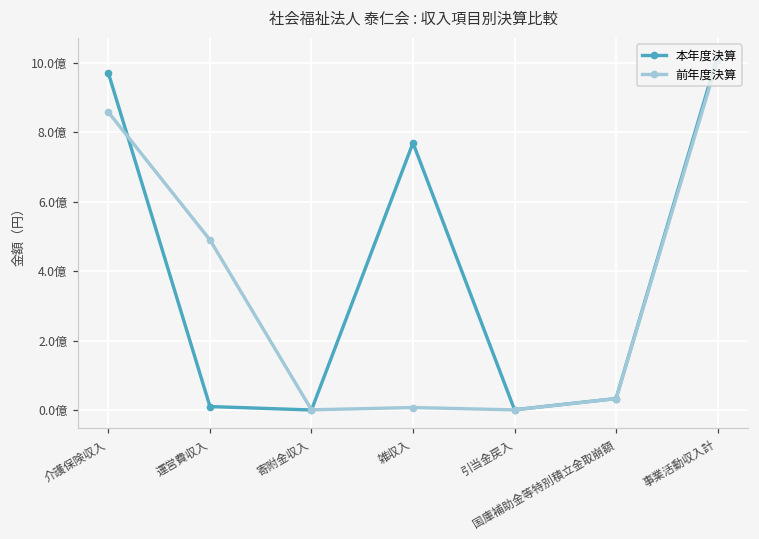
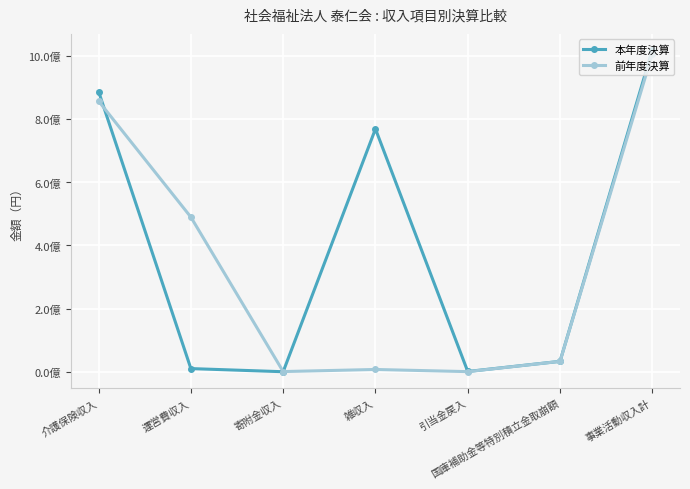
  {
    "本年度決算": {
-     "介護保険収入": "9.7億",
+     "介護保険収入": "8.9億",
      "運営費収入": "0.1億",
      "雑収入": "7.7億"
    },
    "前年度決算": {
      "介護保険収入": "8.6億",
      "運営費収入": "4.9億",
      "雑収入": "0.1億"
    }
  }
